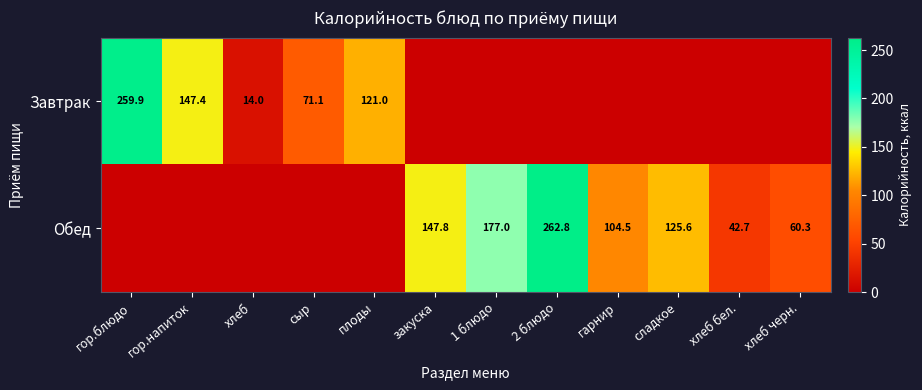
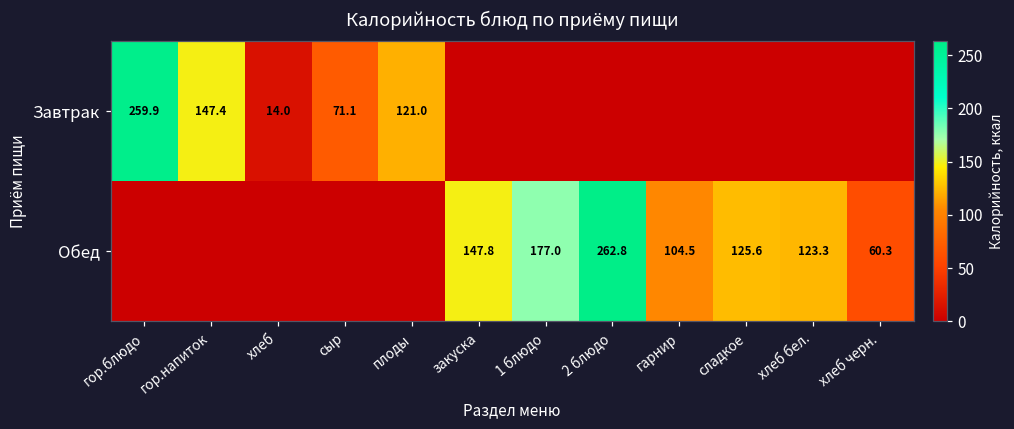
  {
    "Завтрак": {
      "гор.блюдо": 259.9,
      "гор.напиток": 147.4,
      "хлеб": 14.0,
      "сыр": 71.1,
      "плоды": 121.0
    },
    "Обед": {
      "закуска": 147.8,
      "1 блюдо": 177.0,
      "2 блюдо": 262.8,
      "гарнир": 104.5,
      "сладкое": 125.6,
-     "хлеб бел.": 42.7,
+     "хлеб бел.": 123.3,
      "хлеб черн.": 60.3
    }
  }
